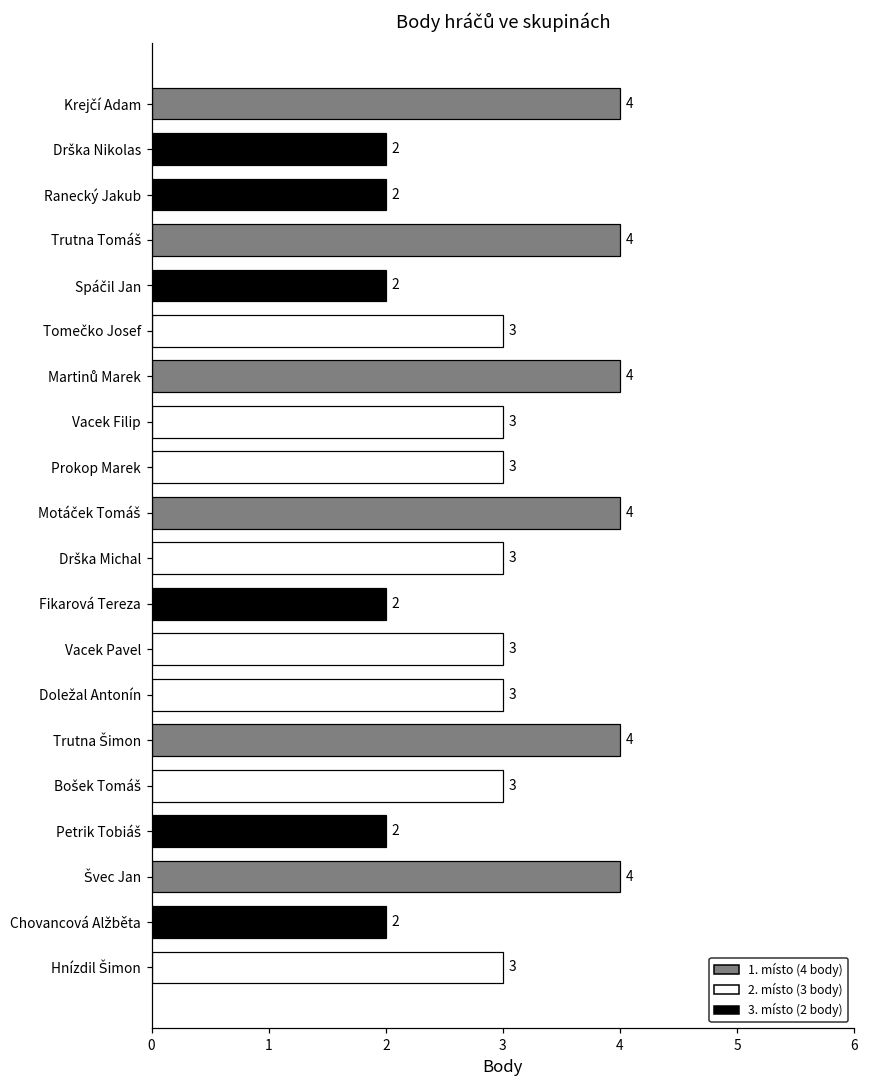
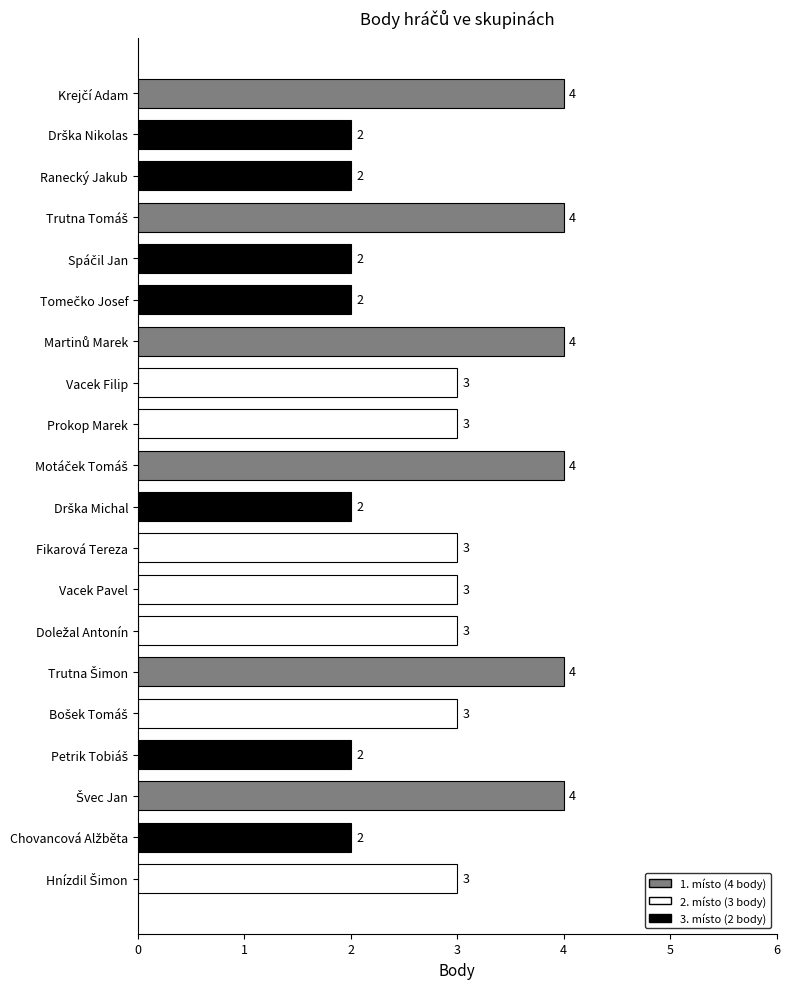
  {
    "Krejčí Adam": 4,
    "Drška Nikolas": 2,
    "Ranecký Jakub": 2,
    "Trutna Tomáš": 4,
    "Spáčil Jan": 2,
-   "Tomečko Josef": 3,
+   "Tomečko Josef": 2,
    "Martinů Marek": 4,
    "Vacek Filip": 3,
    "Prokop Marek": 3,
    "Motáček Tomáš": 4,
-   "Drška Michal": 3,
-   "Fikarová Tereza": 2,
+   "Drška Michal": 2,
+   "Fikarová Tereza": 3,
    "Vacek Pavel": 3,
    "Doležal Antonín": 3,
    "Trutna Šimon": 4,
    "Bošek Tomáš": 3,
    "Petrik Tobiáš": 2,
    "Švec Jan": 4,
    "Chovancová Alžběta": 2,
    "Hnízdil Šimon": 3
  }
